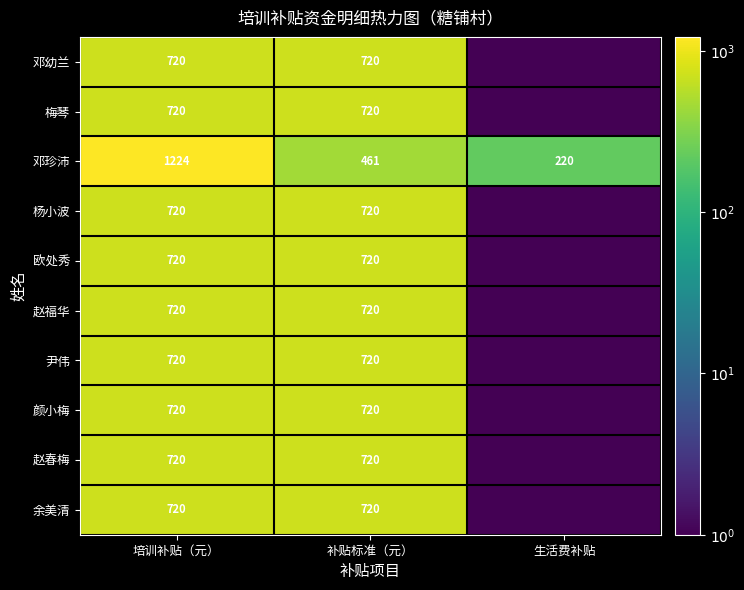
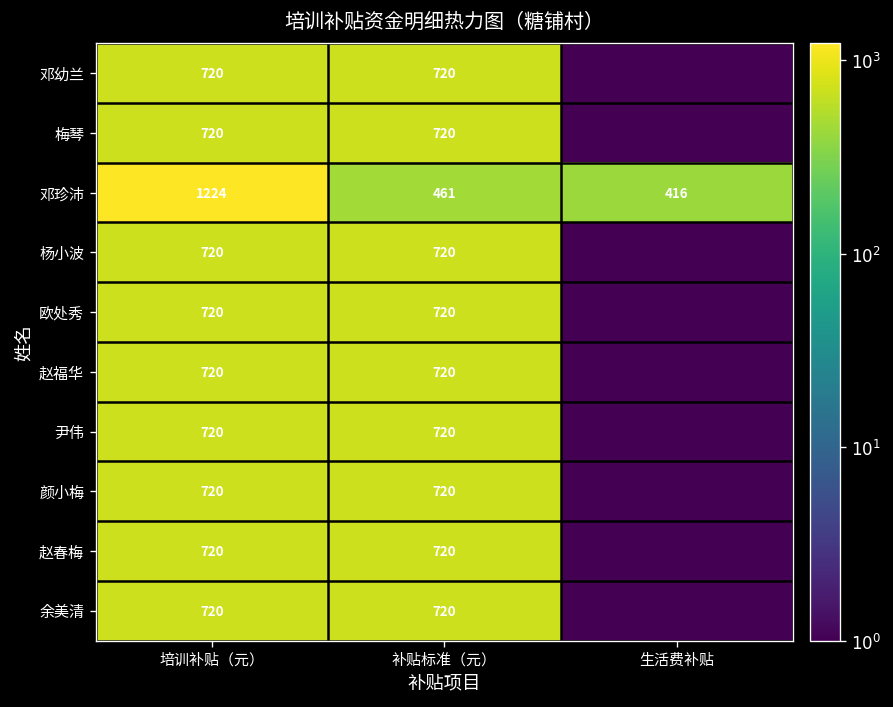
  {
    "邓幼兰": {
      "培训补贴（元）": 720,
      "补贴标准（元）": 720
    },
    "梅琴": {
      "培训补贴（元）": 720,
      "补贴标准（元）": 720
    },
    "邓珍沛": {
      "培训补贴（元）": 1224,
      "补贴标准（元）": 461,
-     "生活费补贴": 220
+     "生活费补贴": 416
    },
    "杨小波": {
      "培训补贴（元）": 720,
      "补贴标准（元）": 720
    },
    "欧处秀": {
      "培训补贴（元）": 720,
      "补贴标准（元）": 720
    },
    "赵福华": {
      "培训补贴（元）": 720,
      "补贴标准（元）": 720
    },
    "尹伟": {
      "培训补贴（元）": 720,
      "补贴标准（元）": 720
    },
    "颜小梅": {
      "培训补贴（元）": 720,
      "补贴标准（元）": 720
    },
    "赵春梅": {
      "培训补贴（元）": 720,
      "补贴标准（元）": 720
    },
    "余美清": {
      "培训补贴（元）": 720,
      "补贴标准（元）": 720
    }
  }
